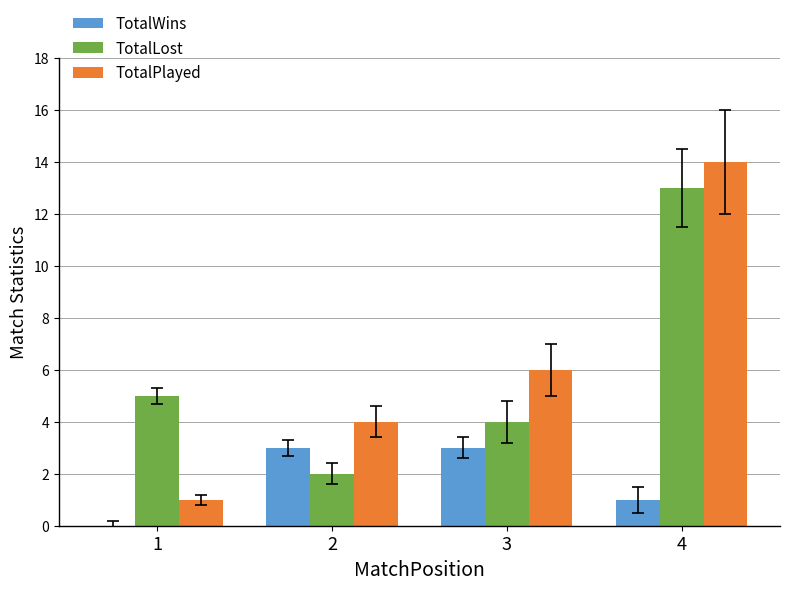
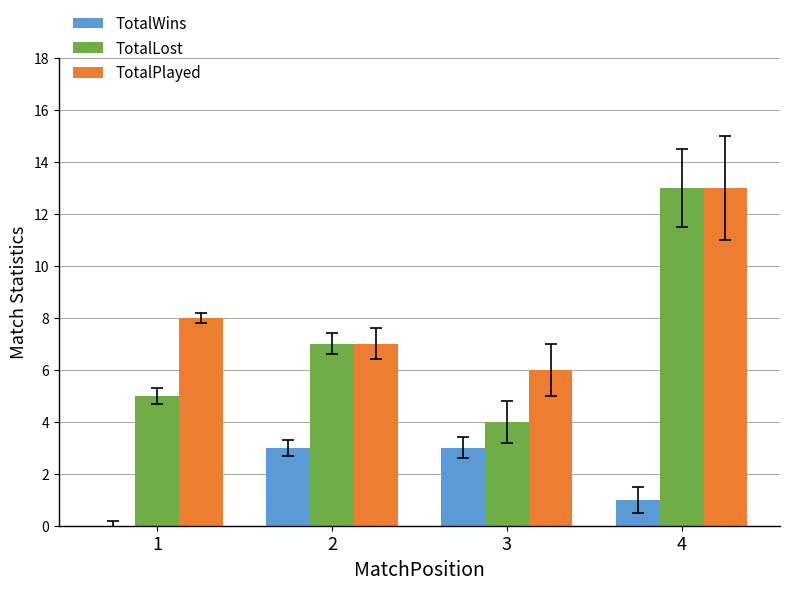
  {
    "TotalWins": {
      "1": 0,
      "2": 3,
      "3": 3,
      "4": 1
    },
    "TotalLost": {
      "1": 5,
-     "2": 2,
+     "2": 7,
      "3": 4,
      "4": 13
    },
    "TotalPlayed": {
-     "1": 1,
-     "2": 4,
+     "1": 8,
+     "2": 7,
      "3": 6,
-     "4": 14
+     "4": 13
    }
  }
